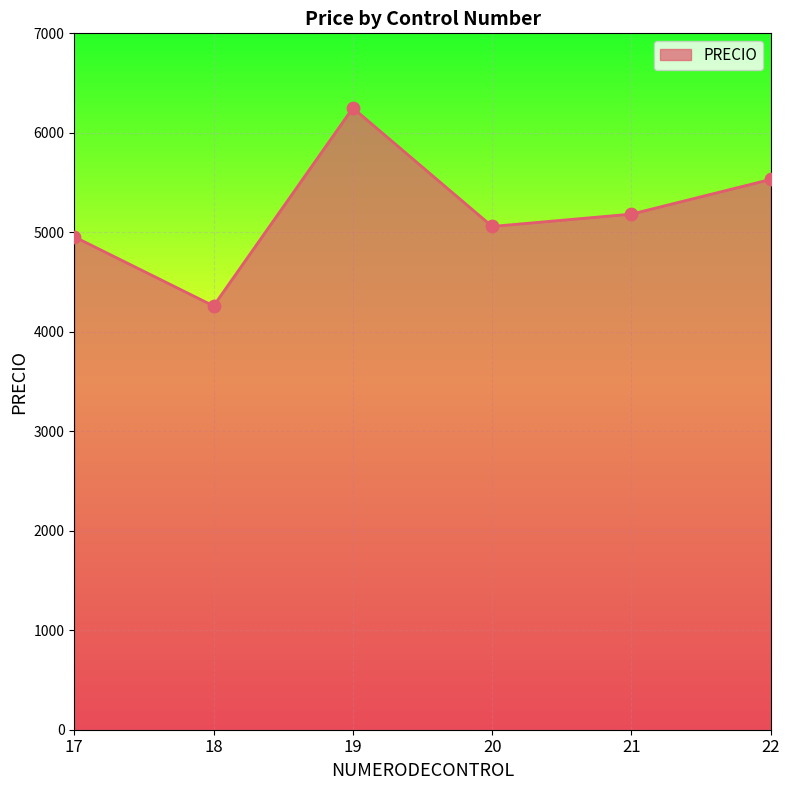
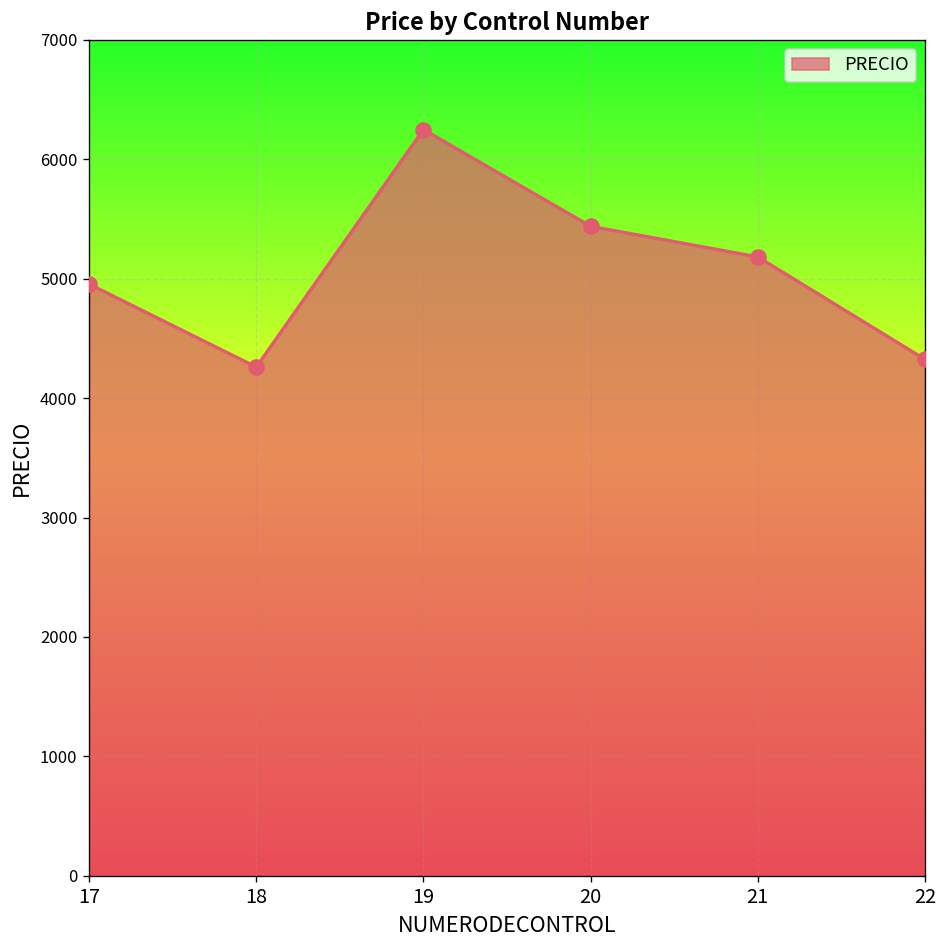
  {
    "17": 5000,
    "18": 4300,
    "19": 6300,
-   "20": 5100,
+   "20": 5400,
    "21": 5200,
-   "22": 5500
+   "22": 4300
  }
